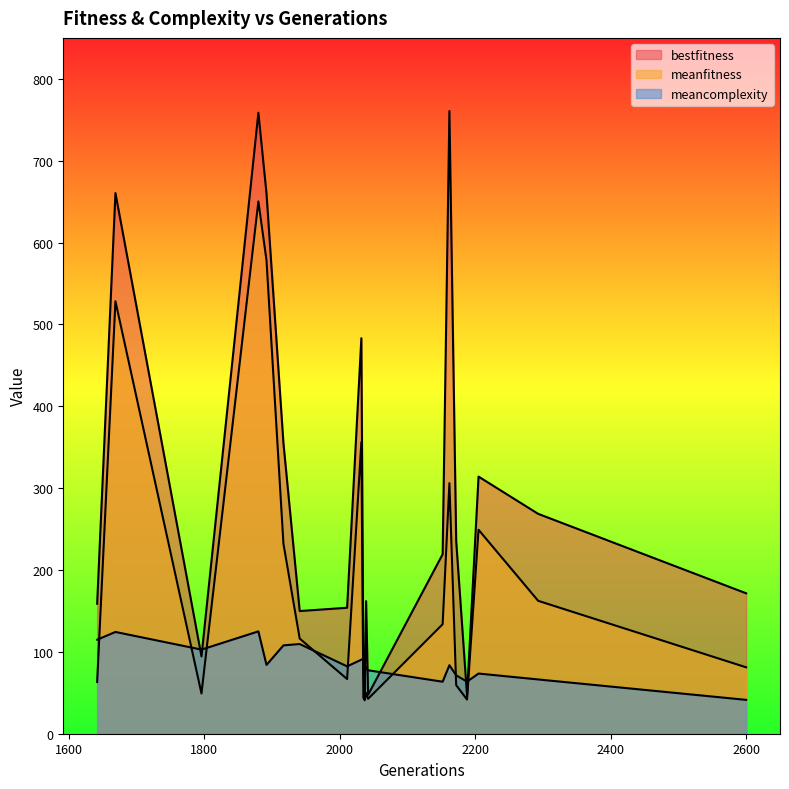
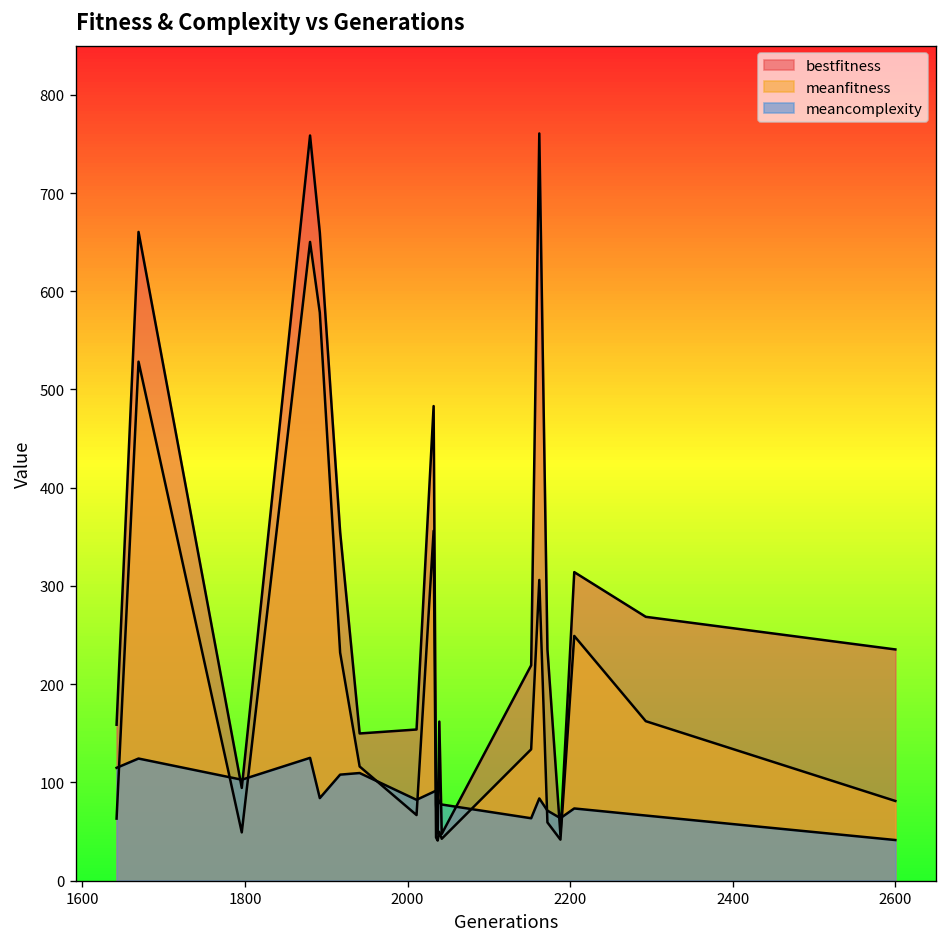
  {
    "bestfitness": {
-     "2600": 170
+     "2600": 240
    },
    "meanfitness": {
      "2600": 80
    },
    "meancomplexity": {
      "2600": 40
    }
  }
